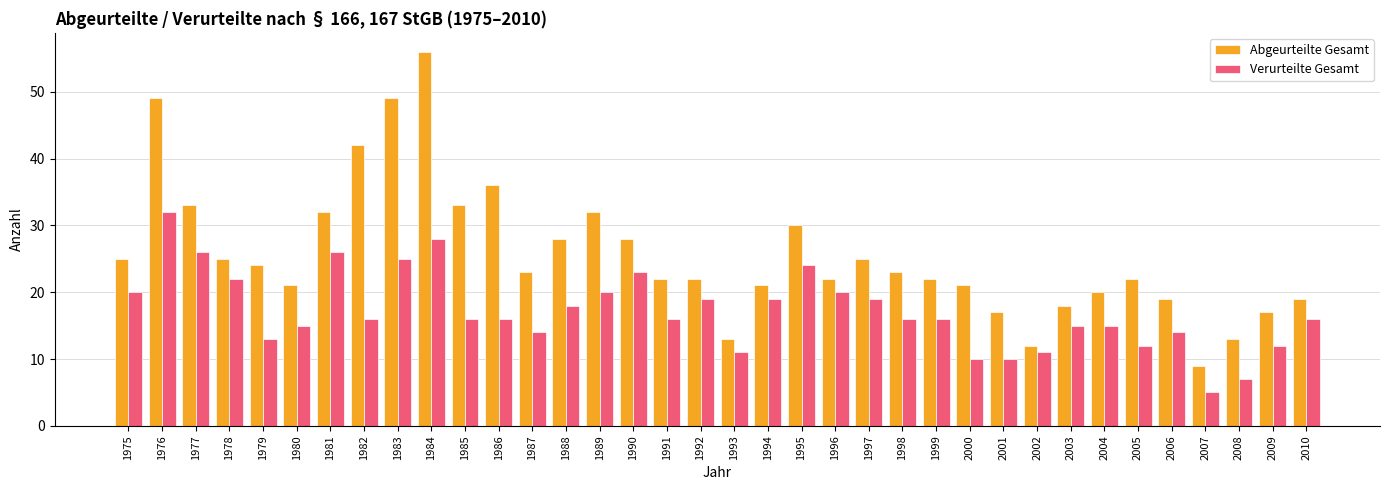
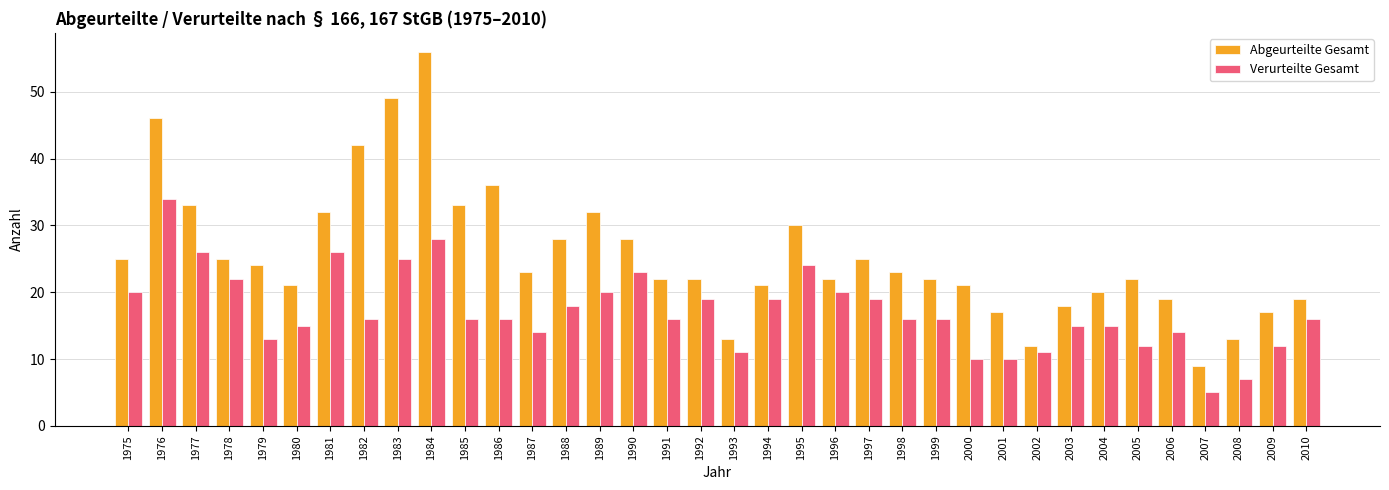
  {
    "Abgeurteilte Gesamt": {
      "1975": 25,
-     "1976": 49,
+     "1976": 46,
      "1977": 33,
      "1978": 25,
      "1979": 24,
      "1980": 21,
      "1981": 32,
      "1982": 42,
      "1983": 49,
      "1984": 56,
      "1985": 33,
      "1986": 36,
      "1987": 23,
      "1988": 28,
      "1989": 32,
      "1990": 28,
      "1991": 22,
      "1992": 22,
      "1993": 13,
      "1994": 21,
      "1995": 30,
      "1996": 22,
      "1997": 25,
      "1998": 23,
      "1999": 22,
      "2000": 21,
      "2001": 17,
      "2002": 12,
      "2003": 18,
      "2004": 20,
      "2005": 22,
      "2006": 19,
      "2007": 9,
      "2008": 13,
      "2009": 17,
      "2010": 19
    },
    "Verurteilte Gesamt": {
      "1975": 20,
-     "1976": 32,
+     "1976": 34,
      "1977": 26,
      "1978": 22,
      "1979": 13,
      "1980": 15,
      "1981": 26,
      "1982": 16,
      "1983": 25,
      "1984": 28,
      "1985": 16,
      "1986": 16,
      "1987": 14,
      "1988": 18,
      "1989": 20,
      "1990": 23,
      "1991": 16,
      "1992": 19,
      "1993": 11,
      "1994": 19,
      "1995": 24,
      "1996": 20,
      "1997": 19,
      "1998": 16,
      "1999": 16,
      "2000": 10,
      "2001": 10,
      "2002": 11,
      "2003": 15,
      "2004": 15,
      "2005": 12,
      "2006": 14,
      "2007": 5,
      "2008": 7,
      "2009": 12,
      "2010": 16
    }
  }
